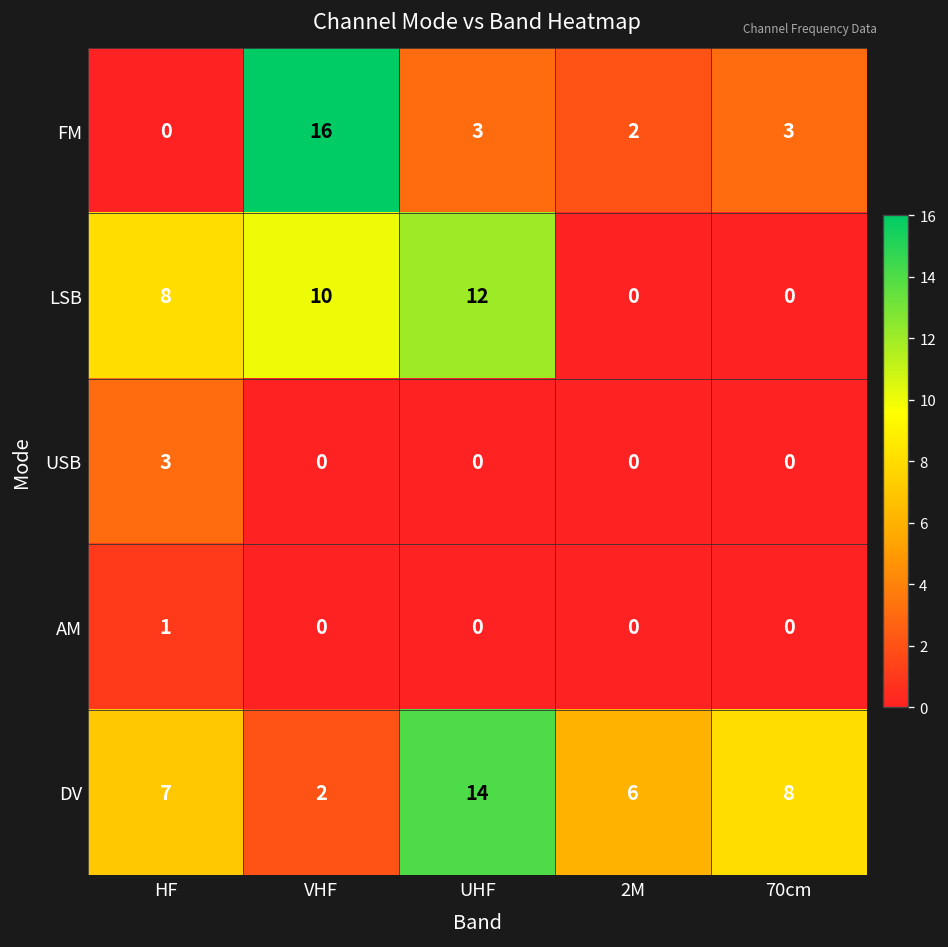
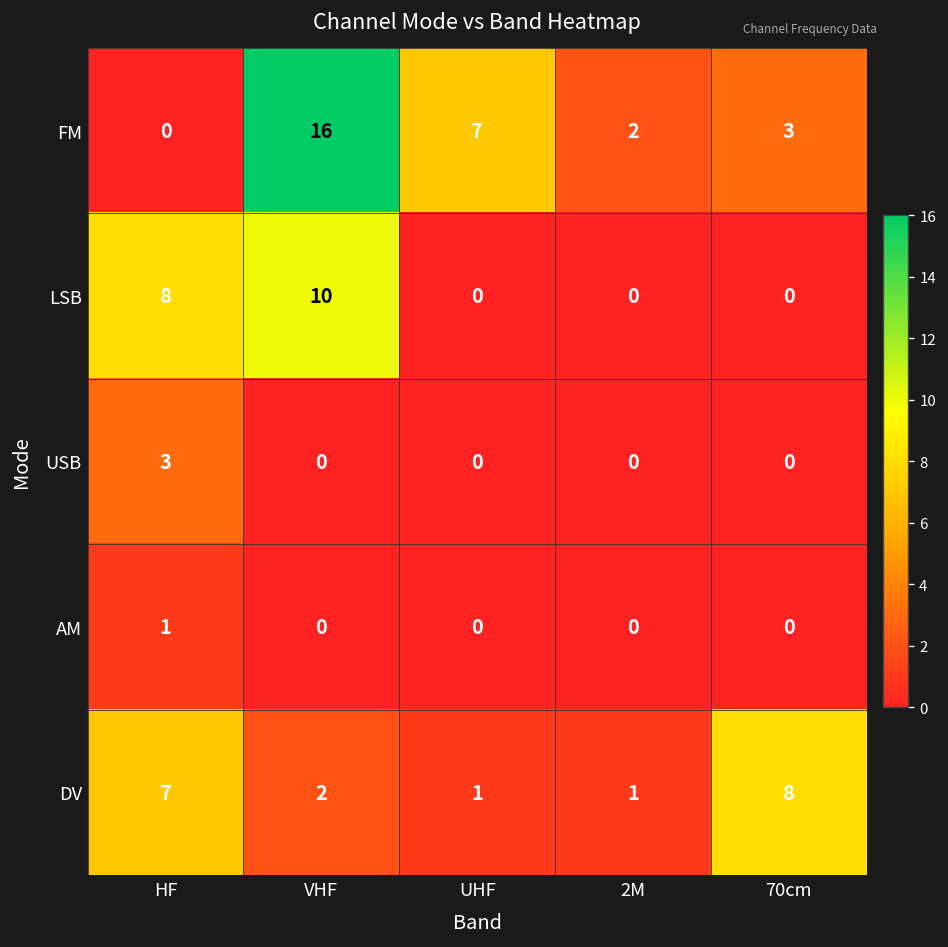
  {
    "FM": {
      "HF": 0,
      "VHF": 16,
-     "UHF": 3,
+     "UHF": 7,
      "2M": 2,
      "70cm": 3
    },
    "LSB": {
      "HF": 8,
      "VHF": 10,
-     "UHF": 12,
+     "UHF": 0,
      "2M": 0,
      "70cm": 0
    },
    "USB": {
      "HF": 3,
      "VHF": 0,
      "UHF": 0,
      "2M": 0,
      "70cm": 0
    },
    "AM": {
      "HF": 1,
      "VHF": 0,
      "UHF": 0,
      "2M": 0,
      "70cm": 0
    },
    "DV": {
      "HF": 7,
      "VHF": 2,
-     "UHF": 14,
-     "2M": 6,
+     "UHF": 1,
+     "2M": 1,
      "70cm": 8
    }
  }
